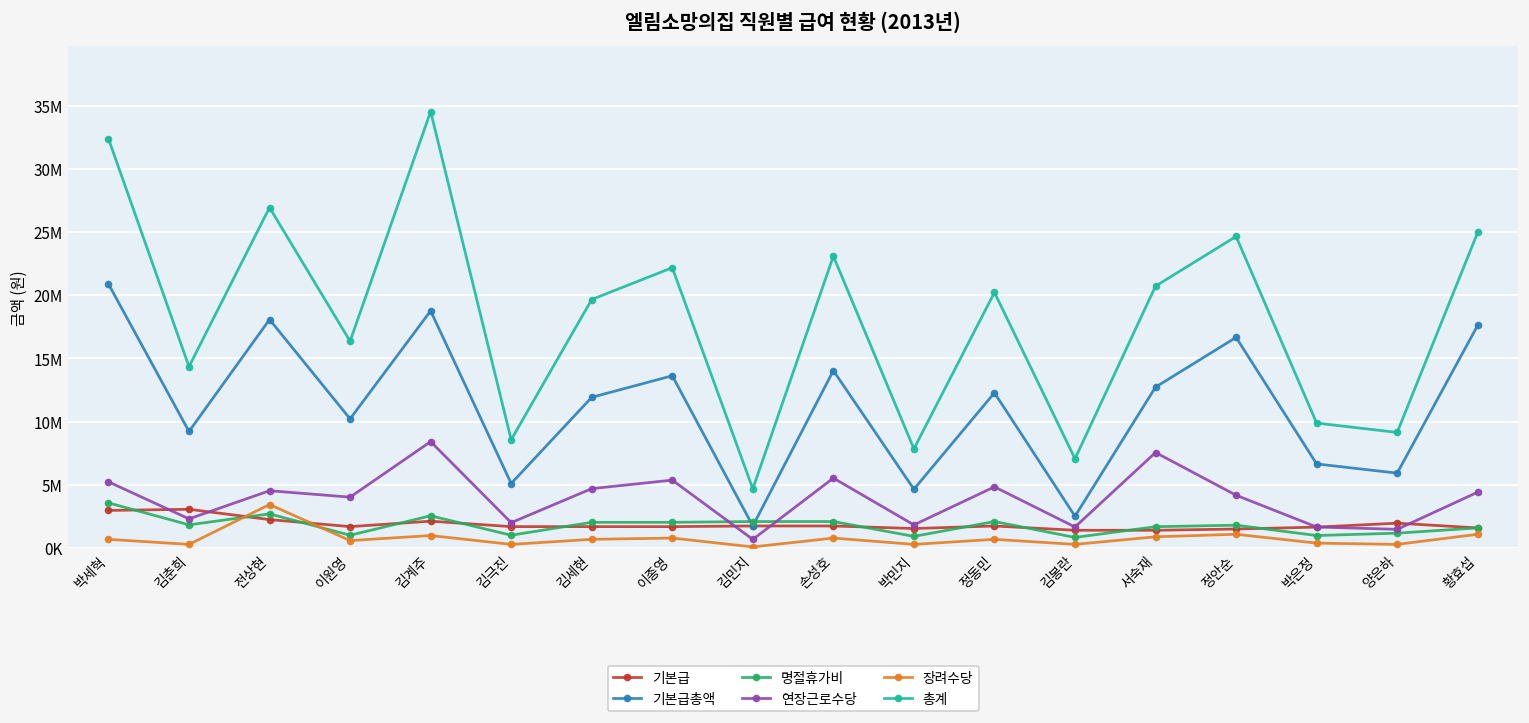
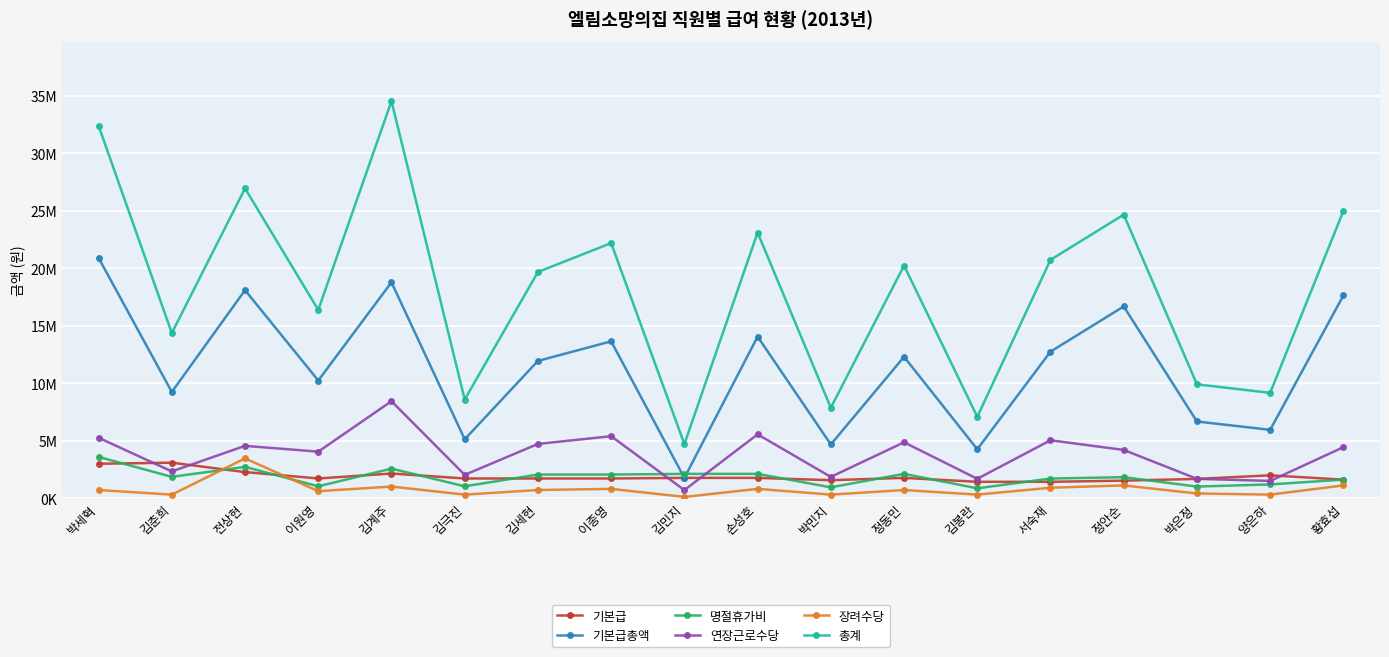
  {
    "기본급": {
      "박세혁": 3000000,
      "김춘희": 3100000,
      "전상현": 2300000,
      "이원영": 1700000,
      "김계주": 2100000,
      "김극진": 1700000,
      "김세현": 1700000,
      "이종영": 1700000,
      "손성호": 1800000,
      "박민지": 1600000,
      "정동민": 1800000,
      "김봉란": 1400000,
      "서숙재": 1400000,
      "정안순": 1500000,
      "양은하": 2000000
    },
    "기본급총액": {
      "박세혁": 20900000,
      "김춘희": 9200000,
      "전상현": 18100000,
      "이원영": 10200000,
      "김계주": 18800000,
      "김극진": 5100000,
      "김세현": 11900000,
      "이종영": 13600000,
      "손성호": 14000000,
      "박민지": 4700000,
      "정동민": 12300000,
-     "김봉란": 2500000,
+     "김봉란": 4200000,
      "서숙재": 12700000,
      "정안순": 16700000,
      "박은정": 6700000,
      "양은하": 5900000,
      "황효섭": 17600000
    },
    "명절휴가비": {
      "박세혁": 3600000,
      "김춘희": 1800000,
      "전상현": 2700000,
      "이원영": 1000000,
      "김계주": 2600000,
      "김극진": 1000000,
      "김세현": 2000000,
      "이종영": 2000000,
      "김민지": 2100000,
      "손성호": 2100000,
      "박민지": 900000,
      "정동민": 2100000,
      "김봉란": 800000,
      "서숙재": 1700000,
      "정안순": 1800000,
      "박은정": 1000000,
      "양은하": 1200000
    },
    "연장근로수당": {
      "박세혁": 5200000,
      "김춘희": 2300000,
      "전상현": 4500000,
      "이원영": 4000000,
      "김계주": 8400000,
      "김극진": 2000000,
      "김세현": 4700000,
      "이종영": 5400000,
      "김민지": 700000,
      "손성호": 5500000,
      "박민지": 1800000,
      "정동민": 4800000,
      "김봉란": 1700000,
-     "서숙재": 7600000,
+     "서숙재": 5000000,
      "정안순": 4200000,
      "양은하": 1500000,
      "황효섭": 4400000
    },
    "장려수당": {
      "박세혁": 700000,
      "김춘희": 300000,
      "전상현": 3500000,
      "이원영": 600000,
      "김계주": 1000000,
      "김극진": 300000,
      "김세현": 700000,
      "이종영": 800000,
      "김민지": 100000,
      "손성호": 800000,
      "박민지": 300000,
      "정동민": 700000,
      "김봉란": 300000,
      "서숙재": 900000,
      "정안순": 1100000,
      "박은정": 400000,
      "양은하": 300000,
      "황효섭": 1100000
    },
    "총계": {
      "박세혁": 32400000,
      "김춘희": 14400000,
      "전상현": 26900000,
      "이원영": 16400000,
      "김계주": 34500000,
      "김극진": 8600000,
      "김세현": 19700000,
      "이종영": 22200000,
      "김민지": 4700000,
      "손성호": 23100000,
      "박민지": 7900000,
      "정동민": 20200000,
      "김봉란": 7100000,
      "서숙재": 20700000,
      "정안순": 24600000,
      "박은정": 9900000,
      "양은하": 9200000,
      "황효섭": 25000000
    }
  }
